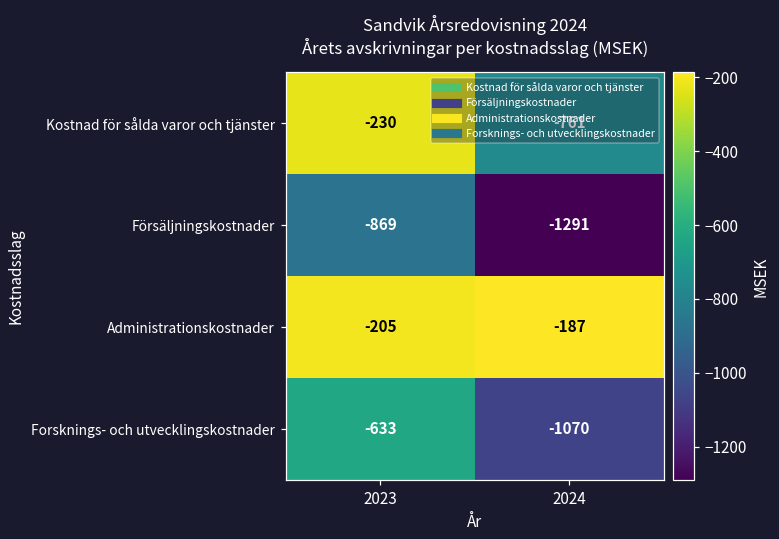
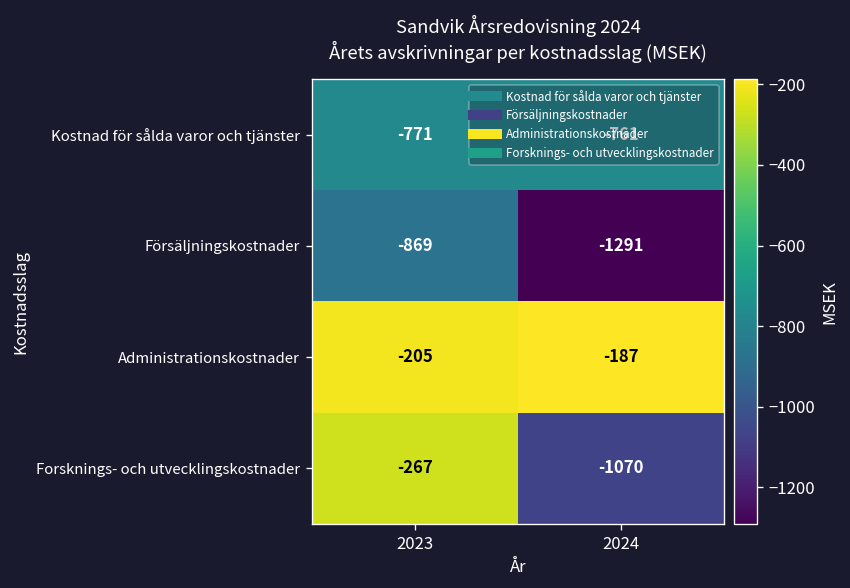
  {
    "Kostnad för sålda varor och tjänster": {
-     "2023": -230
+     "2023": -771
    },
    "Försäljningskostnader": {
      "2023": -869,
      "2024": -1291
    },
    "Administrationskostnader": {
      "2023": -205,
      "2024": -187
    },
    "Forsknings- och utvecklingskostnader": {
-     "2023": -633,
+     "2023": -267,
      "2024": -1070
    }
  }
